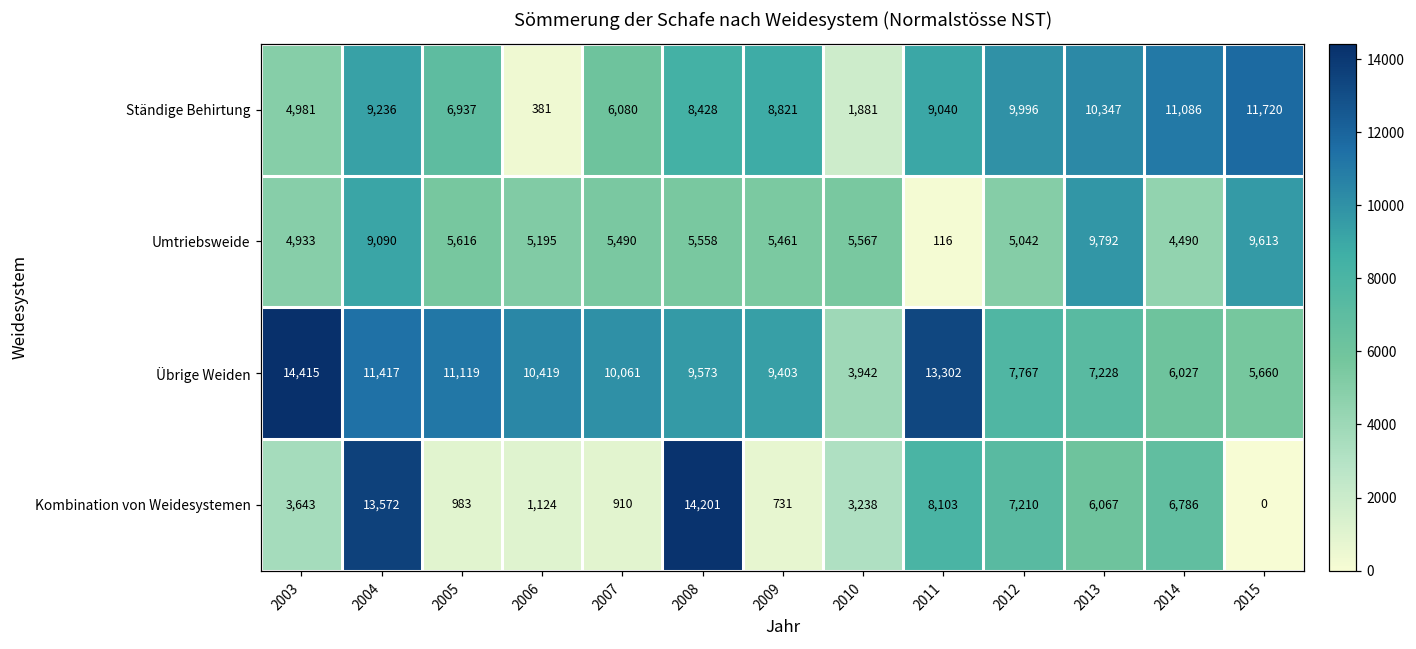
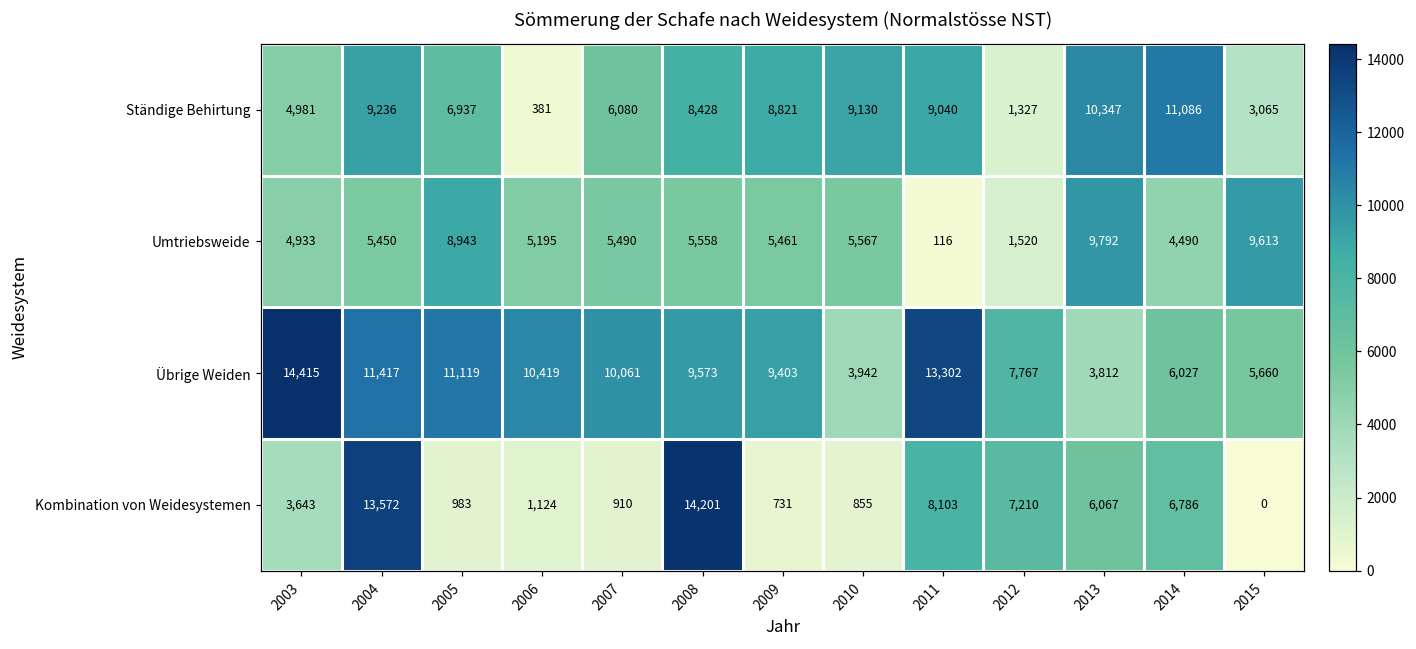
  {
    "Ständige Behirtung": {
      "2003": "4,981",
      "2004": "9,236",
      "2005": "6,937",
      "2006": "381",
      "2007": "6,080",
      "2008": "8,428",
      "2009": "8,821",
-     "2010": "1,881",
+     "2010": "9,130",
      "2011": "9,040",
-     "2012": "9,996",
+     "2012": "1,327",
      "2013": "10,347",
      "2014": "11,086",
-     "2015": "11,720"
+     "2015": "3,065"
    },
    "Umtriebsweide": {
      "2003": "4,933",
-     "2004": "9,090",
-     "2005": "5,616",
+     "2004": "5,450",
+     "2005": "8,943",
      "2006": "5,195",
      "2007": "5,490",
      "2008": "5,558",
      "2009": "5,461",
      "2010": "5,567",
      "2011": "116",
-     "2012": "5,042",
+     "2012": "1,520",
      "2013": "9,792",
      "2014": "4,490",
      "2015": "9,613"
    },
    "Übrige Weiden": {
      "2003": "14,415",
      "2004": "11,417",
      "2005": "11,119",
      "2006": "10,419",
      "2007": "10,061",
      "2008": "9,573",
      "2009": "9,403",
      "2010": "3,942",
      "2011": "13,302",
      "2012": "7,767",
-     "2013": "7,228",
+     "2013": "3,812",
      "2014": "6,027",
      "2015": "5,660"
    },
    "Kombination von Weidesystemen": {
      "2003": "3,643",
      "2004": "13,572",
      "2005": "983",
      "2006": "1,124",
      "2007": "910",
      "2008": "14,201",
      "2009": "731",
-     "2010": "3,238",
+     "2010": "855",
      "2011": "8,103",
      "2012": "7,210",
      "2013": "6,067",
      "2014": "6,786",
      "2015": "0"
    }
  }
